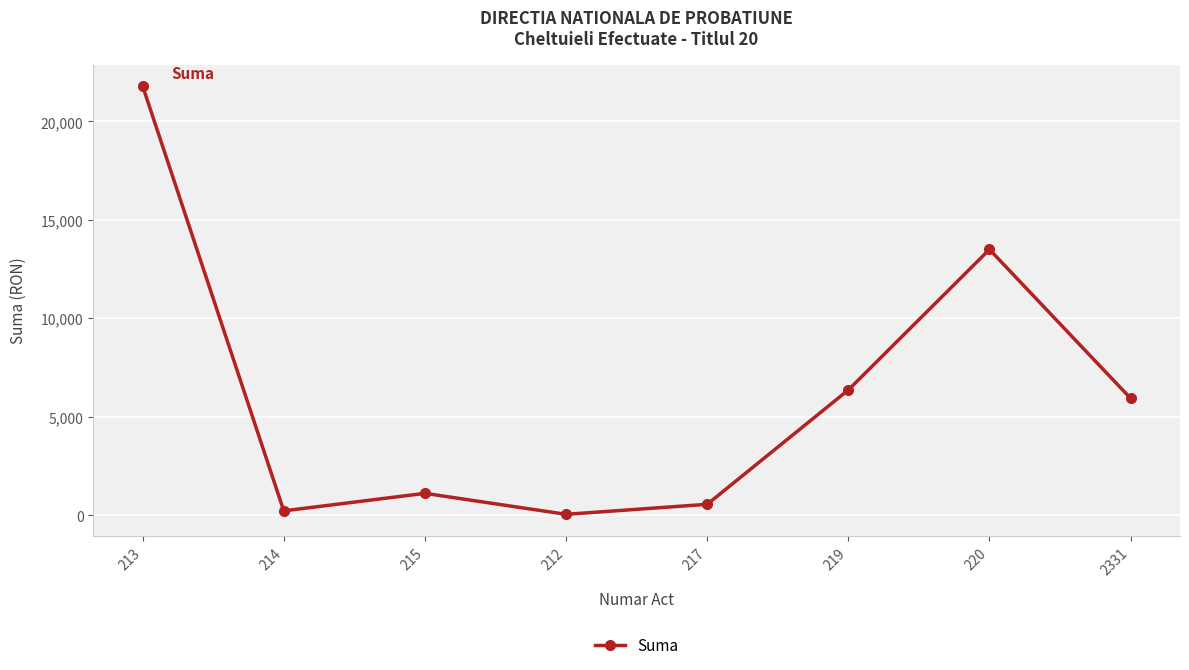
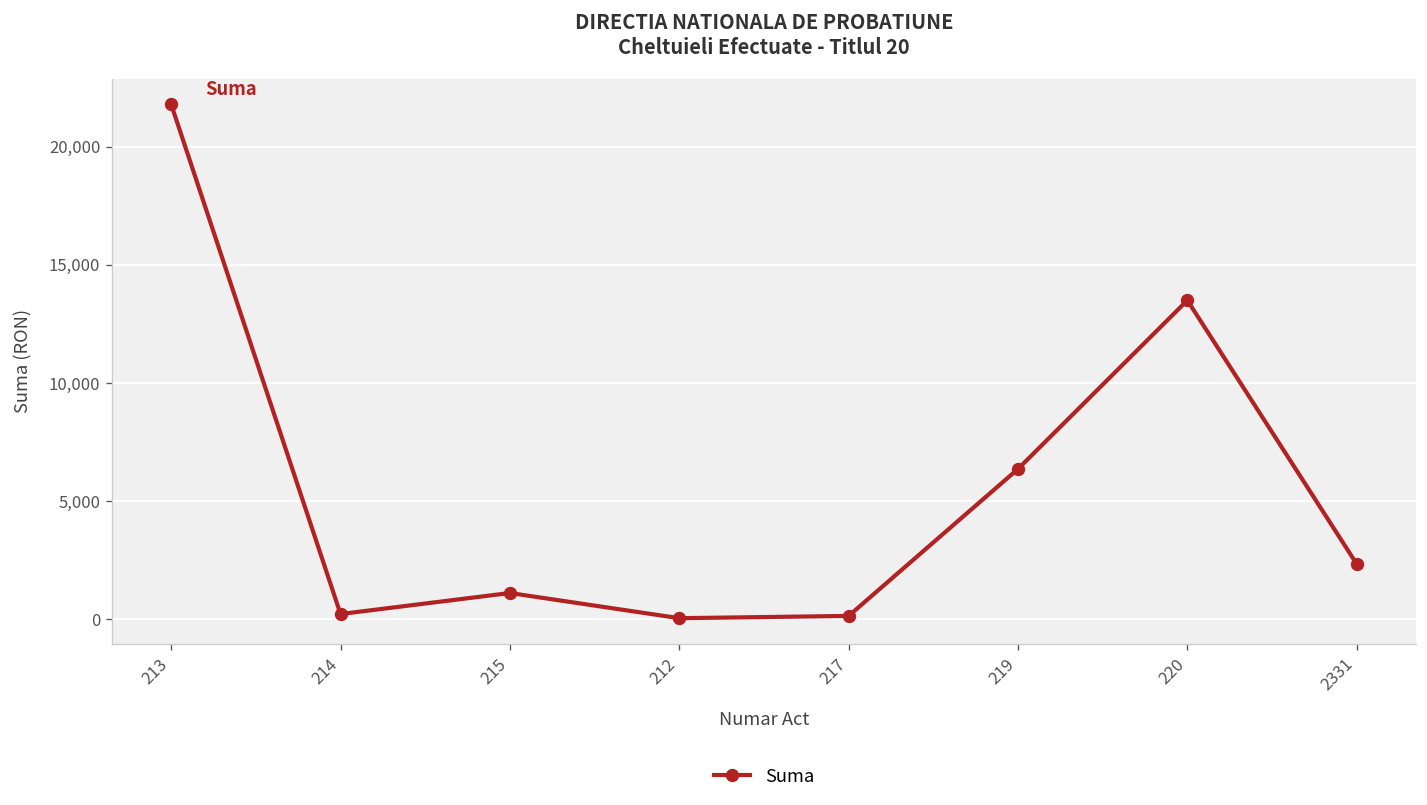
  {
    "213": "21,800",
    "214": "200",
    "215": "1,100",
    "212": "0",
-   "217": "500",
+   "217": "100",
    "219": "6,400",
    "220": "13,500",
-   "2331": "5,900"
+   "2331": "2,300"
  }
